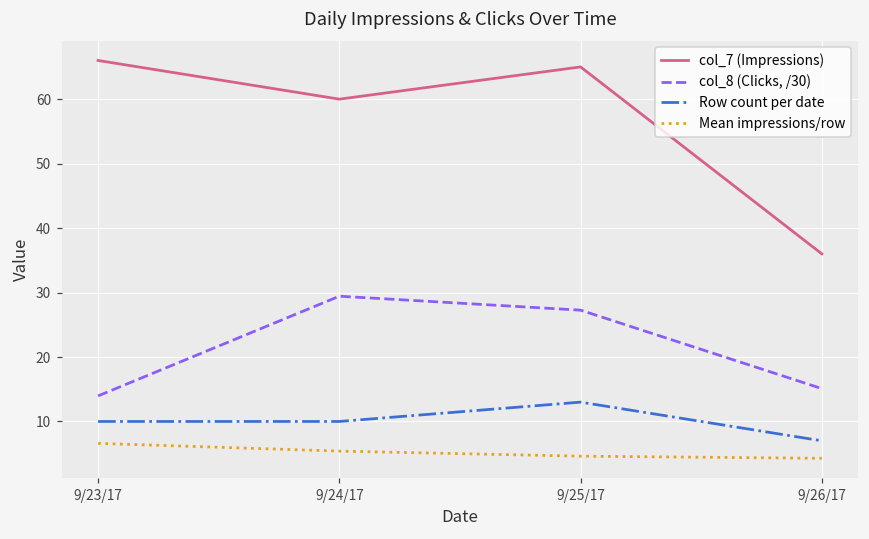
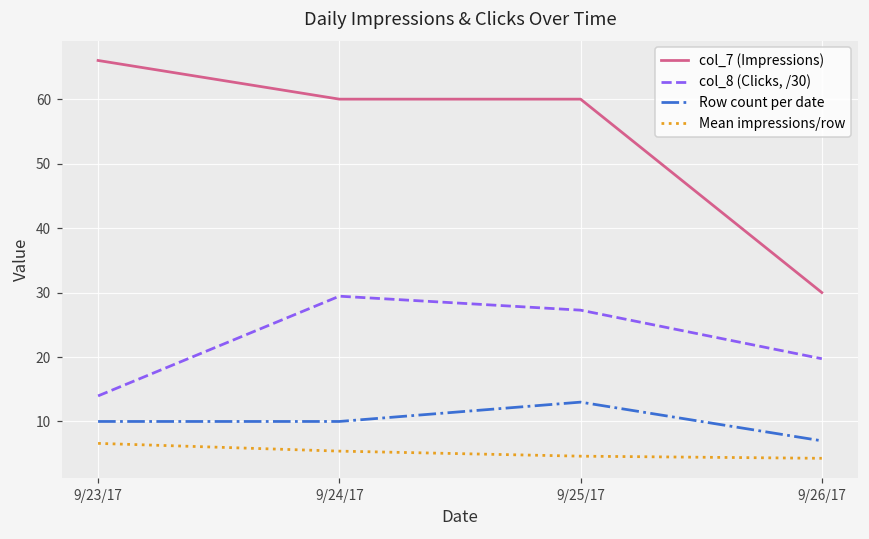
  {
    "col_7 (Impressions)": {
      "9/23/17": 66,
      "9/24/17": 60,
-     "9/25/17": 65,
-     "9/26/17": 36
+     "9/25/17": 60,
+     "9/26/17": 30
    },
    "col_8 (Clicks, /30)": {
      "9/23/17": 14,
      "9/24/17": 29,
      "9/25/17": 27,
-     "9/26/17": 15
+     "9/26/17": 20
    },
    "Row count per date": {
      "9/23/17": 10,
      "9/24/17": 10,
      "9/25/17": 13,
      "9/26/17": 7
    },
    "Mean impressions/row": {
      "9/23/17": 7,
      "9/24/17": 5,
      "9/25/17": 5,
      "9/26/17": 4
    }
  }
